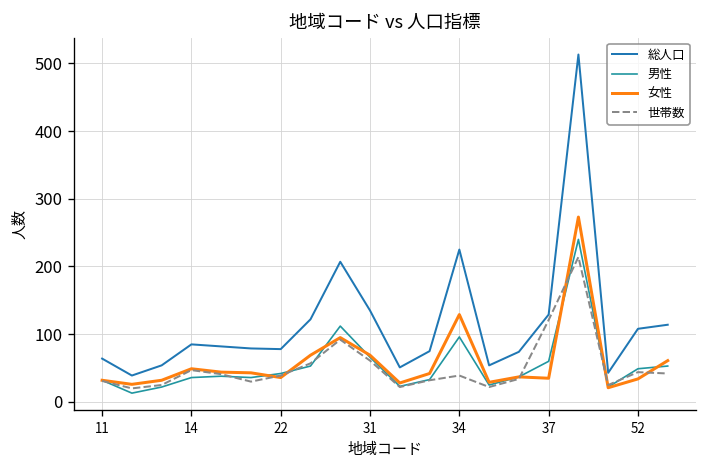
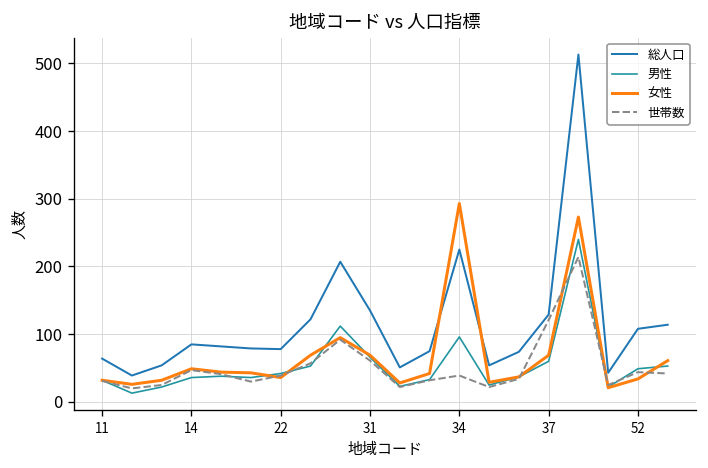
  {
    "女性": {
-     "34": 130,
-     "37": 40,
+     "34": 290,
+     "37": 70,
      "52": 30
    },
    "世帯数": {
      "31": 60,
      "34": 40,
      "37": 120,
      "52": 40
    }
  }
